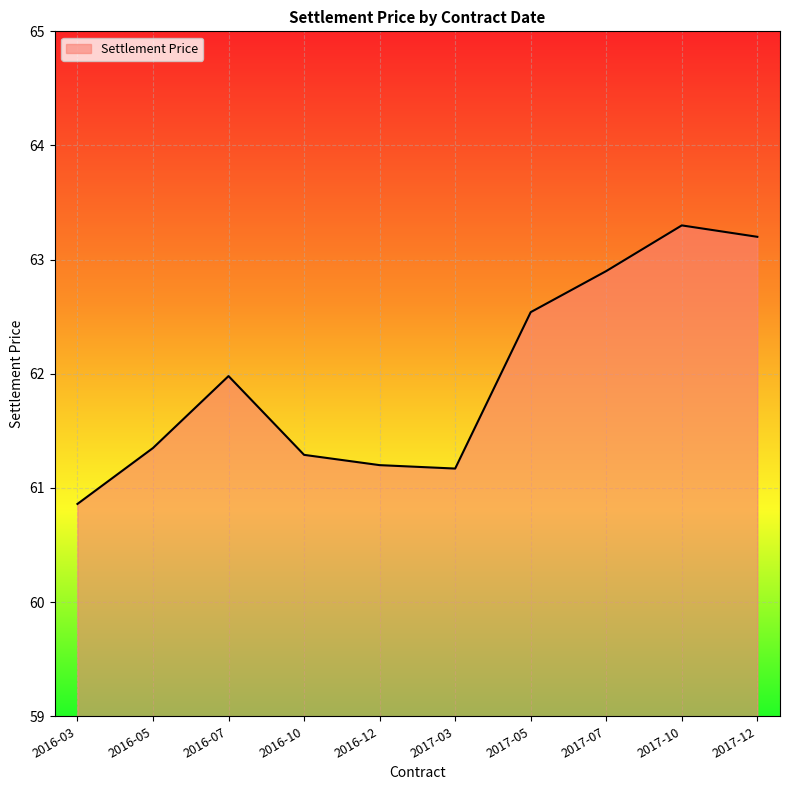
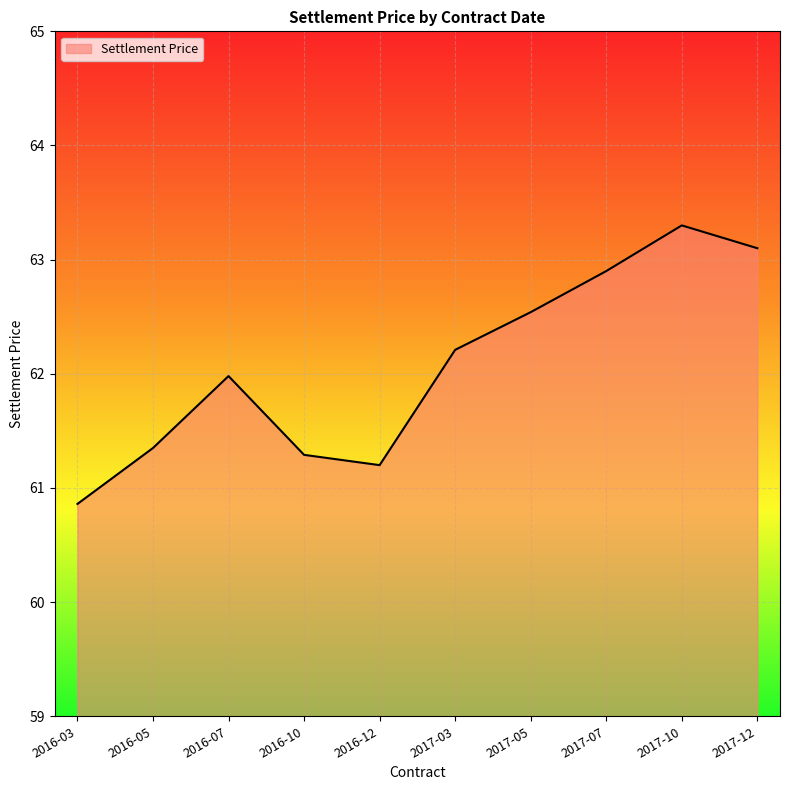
  {
    "2016-03": 60.86,
    "2016-05": 61.35,
    "2016-07": 61.98,
    "2016-10": 61.29,
    "2016-12": 61.20,
-   "2017-03": 61.17,
+   "2017-03": 62.21,
    "2017-05": 62.54,
    "2017-07": 62.90,
    "2017-10": 63.30,
-   "2017-12": 63.2
+   "2017-12": 63.1
  }
